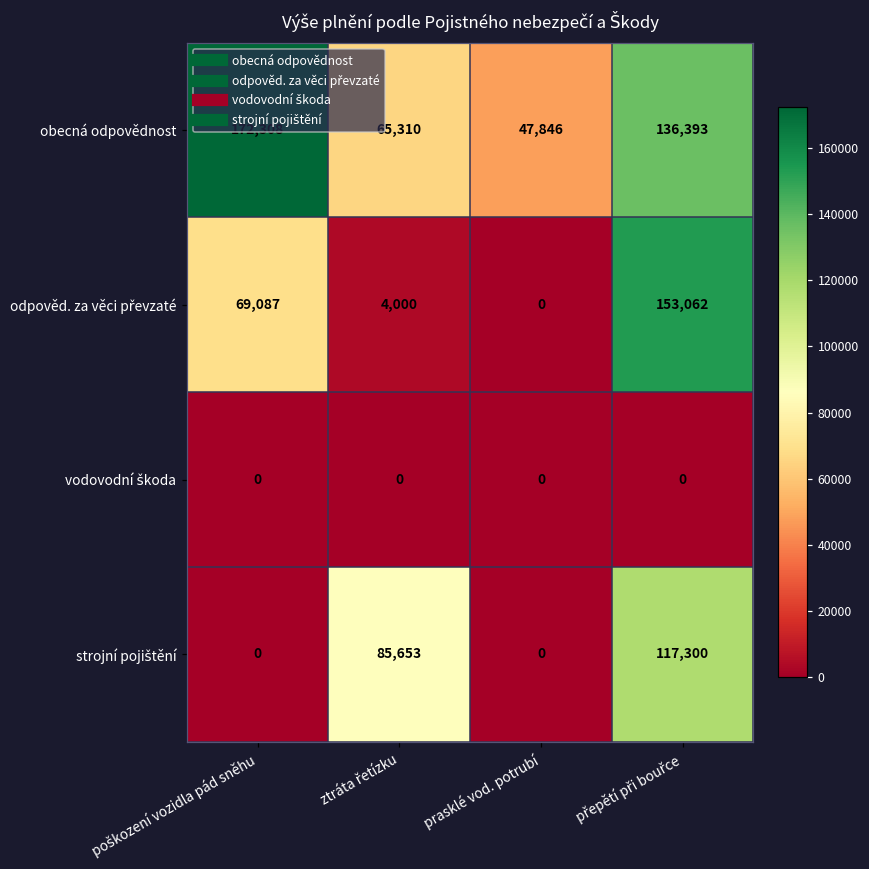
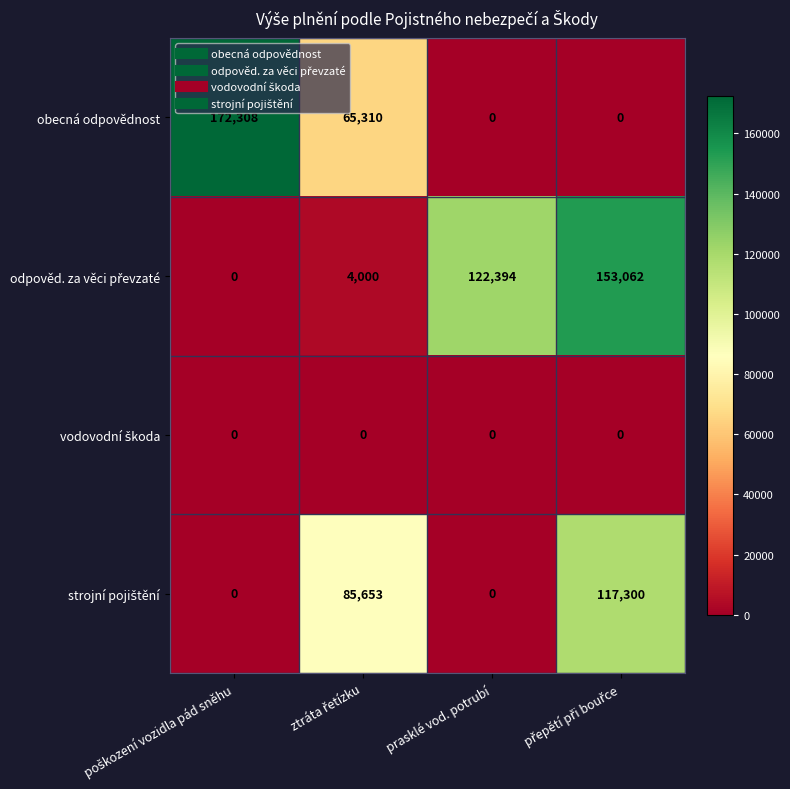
  {
    "obecná odpovědnost": {
-     "prasklé vod. potrubí": "47,846",
-     "přepětí při bouřce": "136,393"
+     "prasklé vod. potrubí": "0",
+     "přepětí při bouřce": "0"
    },
    "odpověd. za věci převzaté": {
-     "poškození vozidla pád sněhu": "69,087",
+     "poškození vozidla pád sněhu": "0",
      "ztráta řetízku": "4,000",
-     "prasklé vod. potrubí": "0",
+     "prasklé vod. potrubí": "122,394",
      "přepětí při bouřce": "153,062"
    },
    "vodovodní škoda": {
      "poškození vozidla pád sněhu": "0",
      "ztráta řetízku": "0",
      "prasklé vod. potrubí": "0",
      "přepětí při bouřce": "0"
    },
    "strojní pojištění": {
      "poškození vozidla pád sněhu": "0",
      "ztráta řetízku": "85,653",
      "prasklé vod. potrubí": "0",
      "přepětí při bouřce": "117,300"
    }
  }
